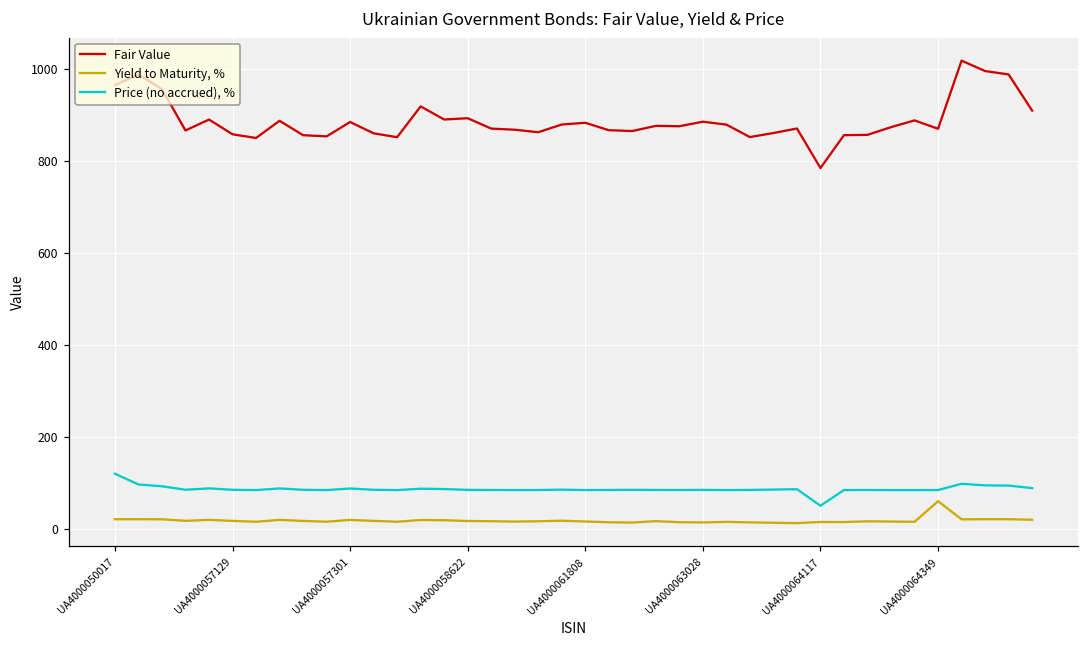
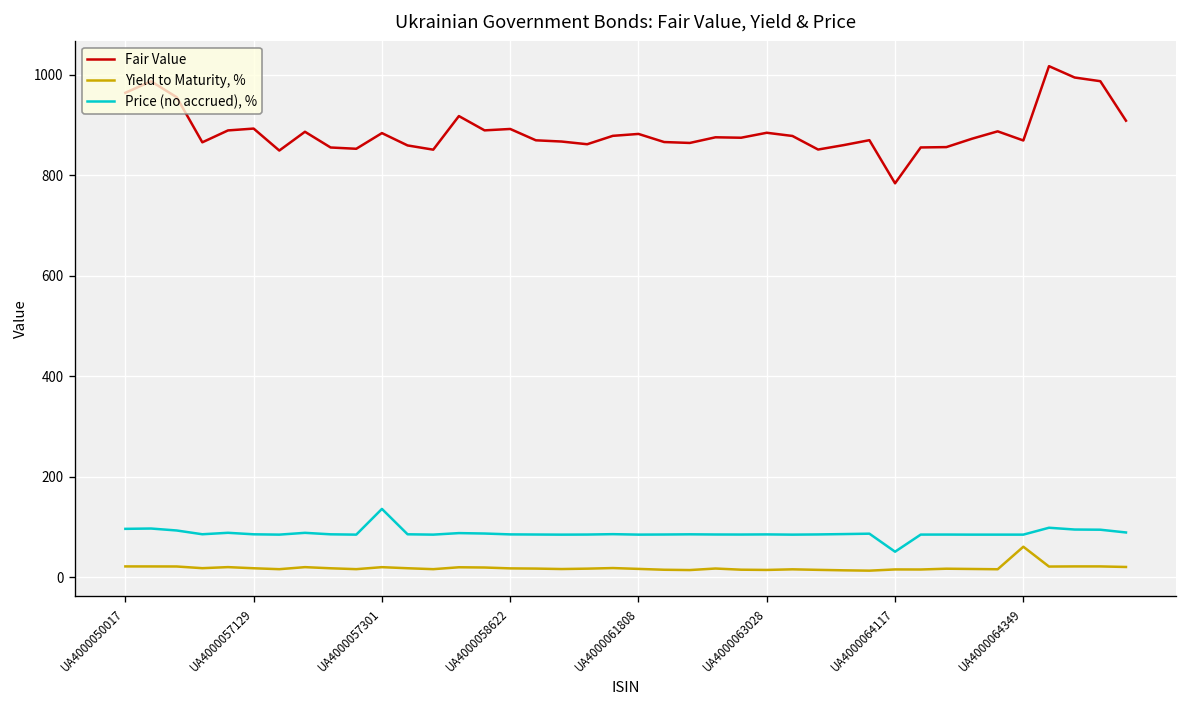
  {
    "Fair Value": {
-     "UA4000057129": 860,
+     "UA4000057129": 890,
      "UA4000057301": 880,
      "UA4000058622": 890,
      "UA4000061808": 880,
      "UA4000063028": 880,
      "UA4000064117": 780,
      "UA4000064349": 870
    },
    "Yield to Maturity, %": {
      "UA4000050017": 20,
      "UA4000057129": 20,
      "UA4000057301": 20,
      "UA4000058622": 20,
      "UA4000061808": 20,
      "UA4000063028": 10,
      "UA4000064117": 20,
      "UA4000064349": 60
    },
    "Price (no accrued), %": {
-     "UA4000050017": 120,
+     "UA4000050017": 100,
      "UA4000057129": 90,
-     "UA4000057301": 90,
+     "UA4000057301": 140,
      "UA4000058622": 90,
      "UA4000061808": 80,
      "UA4000063028": 90,
      "UA4000064117": 50,
      "UA4000064349": 80
    }
  }
